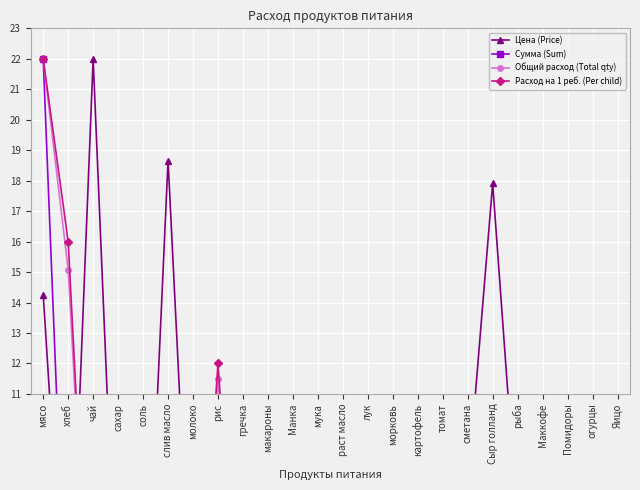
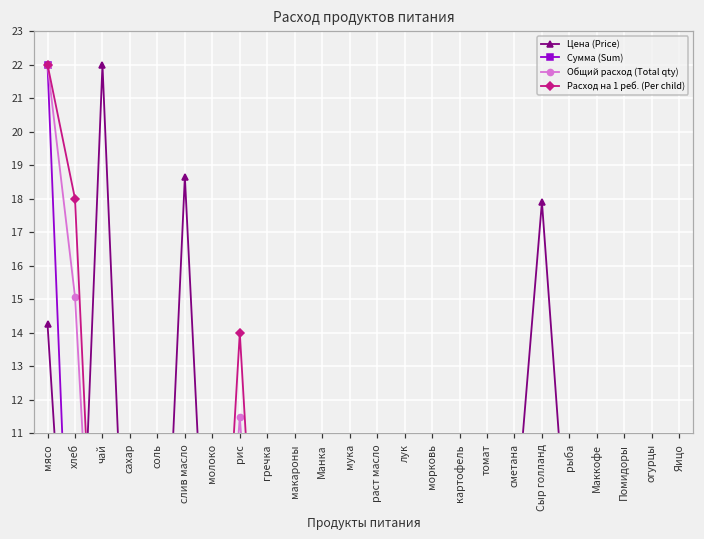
  {
    "Цена (Price)": {
      "мясо": 14.3,
      "чай": 22.0,
      "слив масло": 18.7,
      "Сыр голланд": 17.9
    },
    "Общий расход (Total qty)": {
      "хлеб": 15.1,
      "рис": 11.5
    },
    "Расход на 1 реб. (Per child)": {
-     "хлеб": 16.0,
-     "рис": 12.0
+     "хлеб": 18.0,
+     "рис": 14.0
    }
  }
